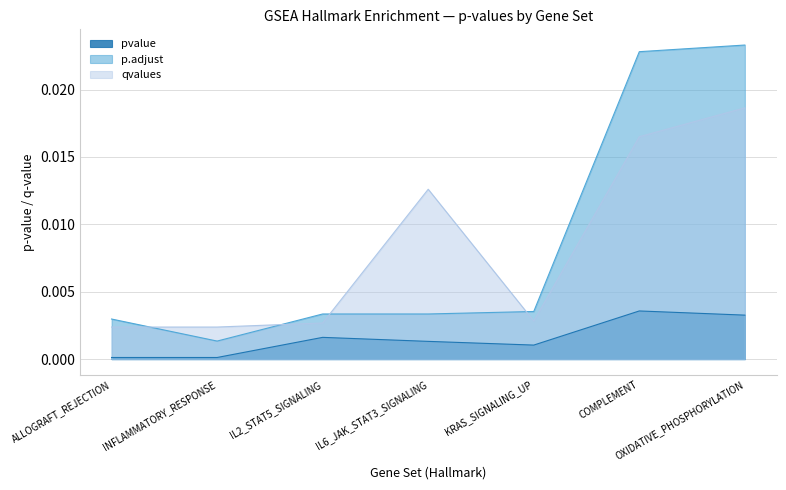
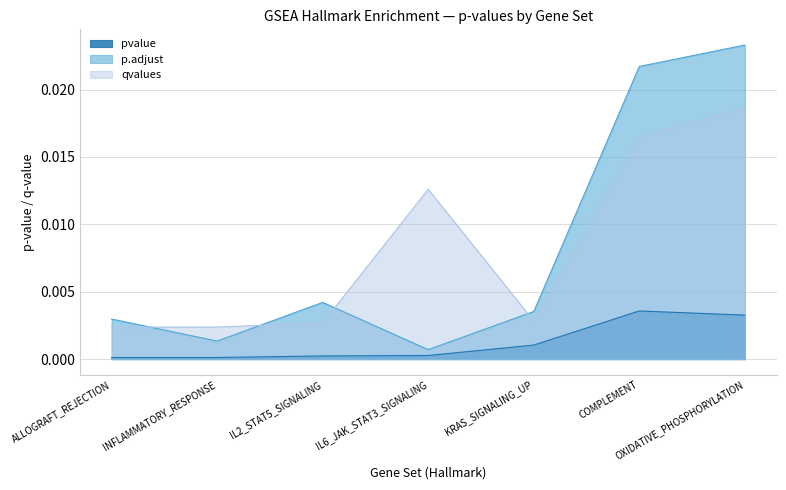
  {
    "pvalue": {
      "ALLOGRAFT_REJECTION": 0.0001,
      "INFLAMMATORY_RESPONSE": 0.0001,
-     "IL2_STAT5_SIGNALING": 0.0016,
-     "IL6_JAK_STAT3_SIGNALING": 0.0013,
+     "IL2_STAT5_SIGNALING": 0.0002,
+     "IL6_JAK_STAT3_SIGNALING": 0.0003,
      "KRAS_SIGNALING_UP": 0.0010,
      "COMPLEMENT": 0.0036,
      "OXIDATIVE_PHOSPHORYLATION": 0.0033
    },
    "p.adjust": {
      "ALLOGRAFT_REJECTION": 0.0030,
      "INFLAMMATORY_RESPONSE": 0.0013,
-     "IL2_STAT5_SIGNALING": 0.0033,
-     "IL6_JAK_STAT3_SIGNALING": 0.0033,
+     "IL2_STAT5_SIGNALING": 0.0042,
+     "IL6_JAK_STAT3_SIGNALING": 0.0007,
      "KRAS_SIGNALING_UP": 0.0035,
-     "COMPLEMENT": 0.0228,
+     "COMPLEMENT": 0.0217,
      "OXIDATIVE_PHOSPHORYLATION": 0.0233
    },
    "qvalues": {
      "ALLOGRAFT_REJECTION": 0.0024,
      "INFLAMMATORY_RESPONSE": 0.0024,
      "IL2_STAT5_SIGNALING": 0.0027,
      "IL6_JAK_STAT3_SIGNALING": 0.0126,
      "KRAS_SIGNALING_UP": 0.0028,
      "COMPLEMENT": 0.0165,
      "OXIDATIVE_PHOSPHORYLATION": 0.0186
    }
  }
